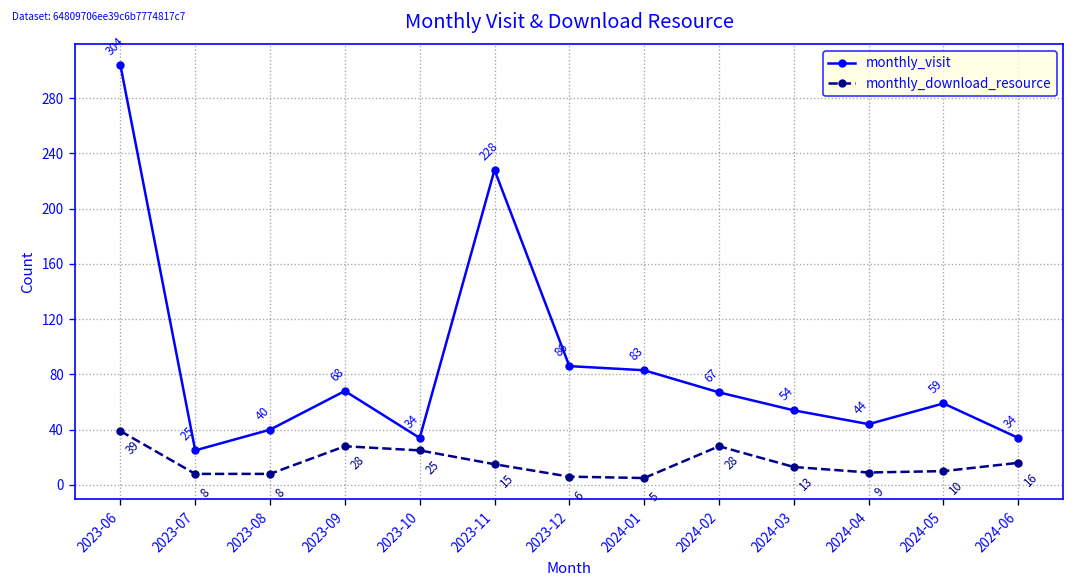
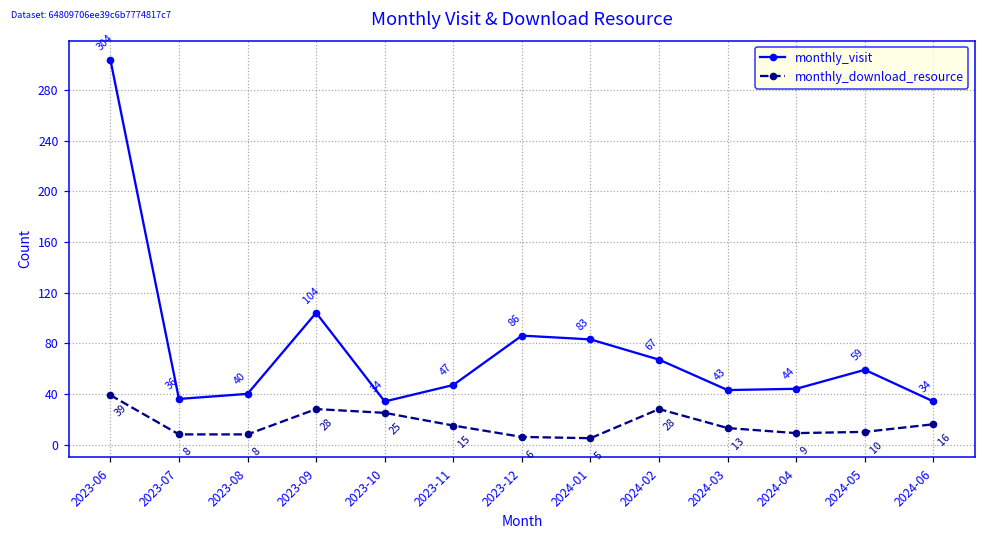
  {
    "monthly_visit": {
      "2023-06": 304,
-     "2023-07": 25,
+     "2023-07": 36,
      "2023-08": 40,
-     "2023-09": 68,
+     "2023-09": 104,
      "2023-10": 34,
-     "2023-11": 228,
+     "2023-11": 47,
      "2023-12": 86,
      "2024-01": 83,
      "2024-02": 67,
-     "2024-03": 54,
+     "2024-03": 43,
      "2024-04": 44,
      "2024-05": 59,
      "2024-06": 34
    },
    "monthly_download_resource": {
      "2023-06": 39,
      "2023-07": 8,
      "2023-08": 8,
      "2023-09": 28,
      "2023-10": 25,
      "2023-11": 15,
      "2023-12": 6,
      "2024-01": 5,
      "2024-02": 28,
      "2024-03": 13,
      "2024-04": 9,
      "2024-05": 10,
      "2024-06": 16
    }
  }
